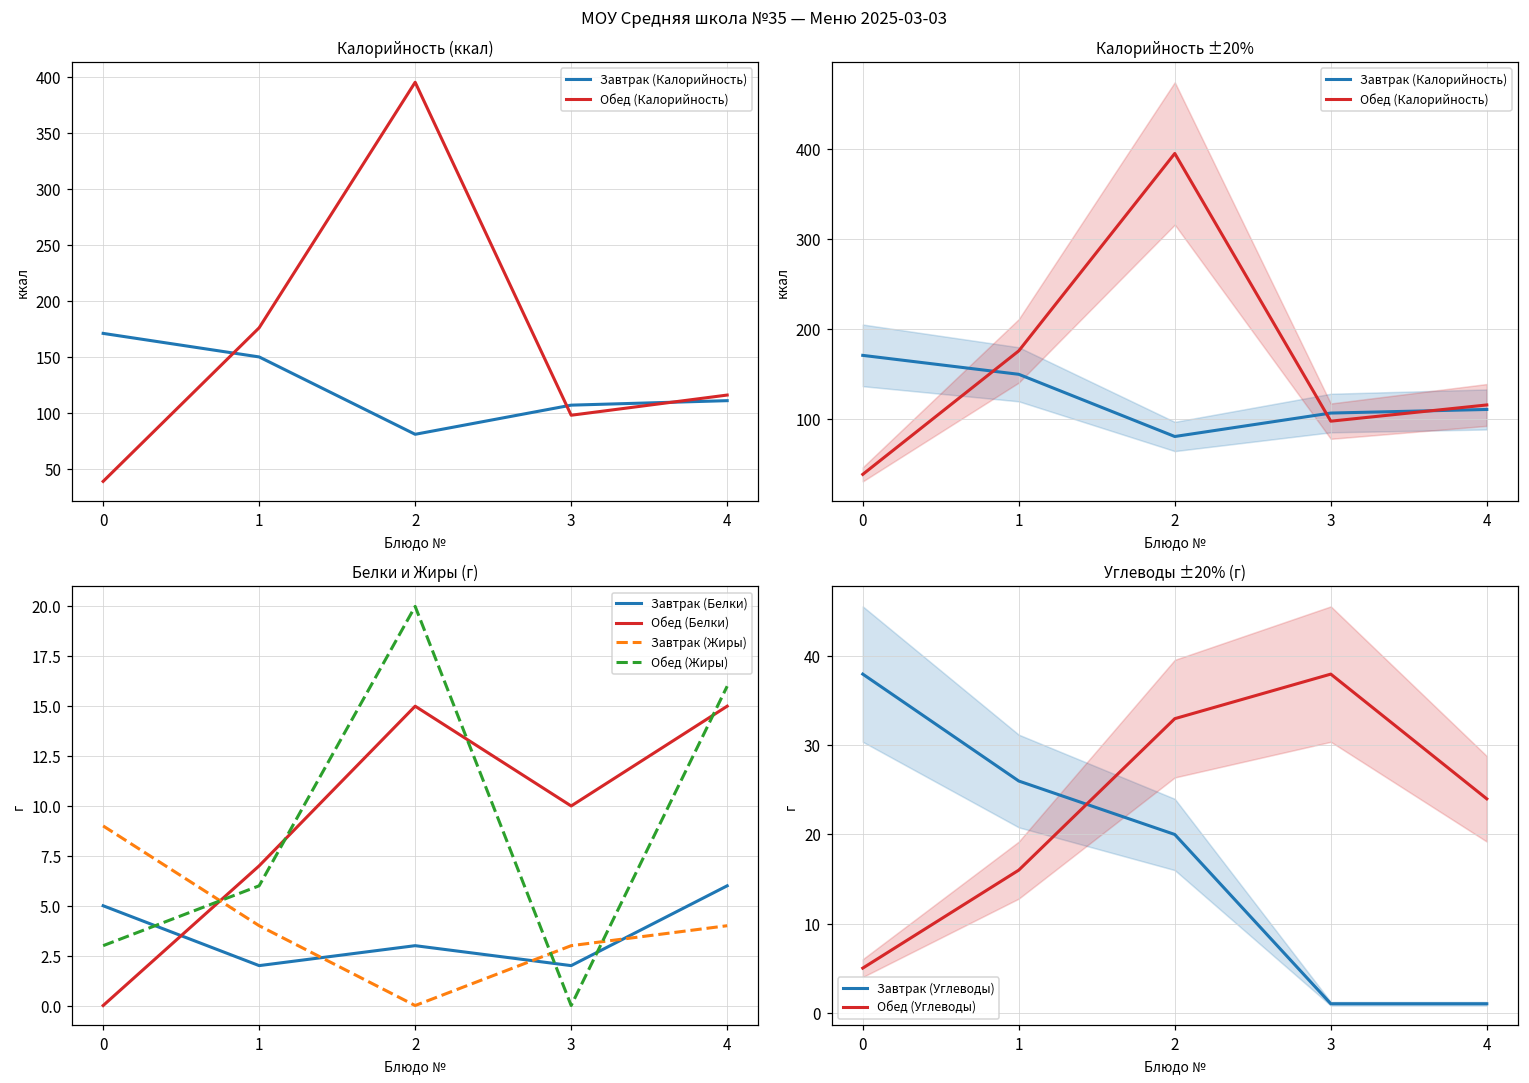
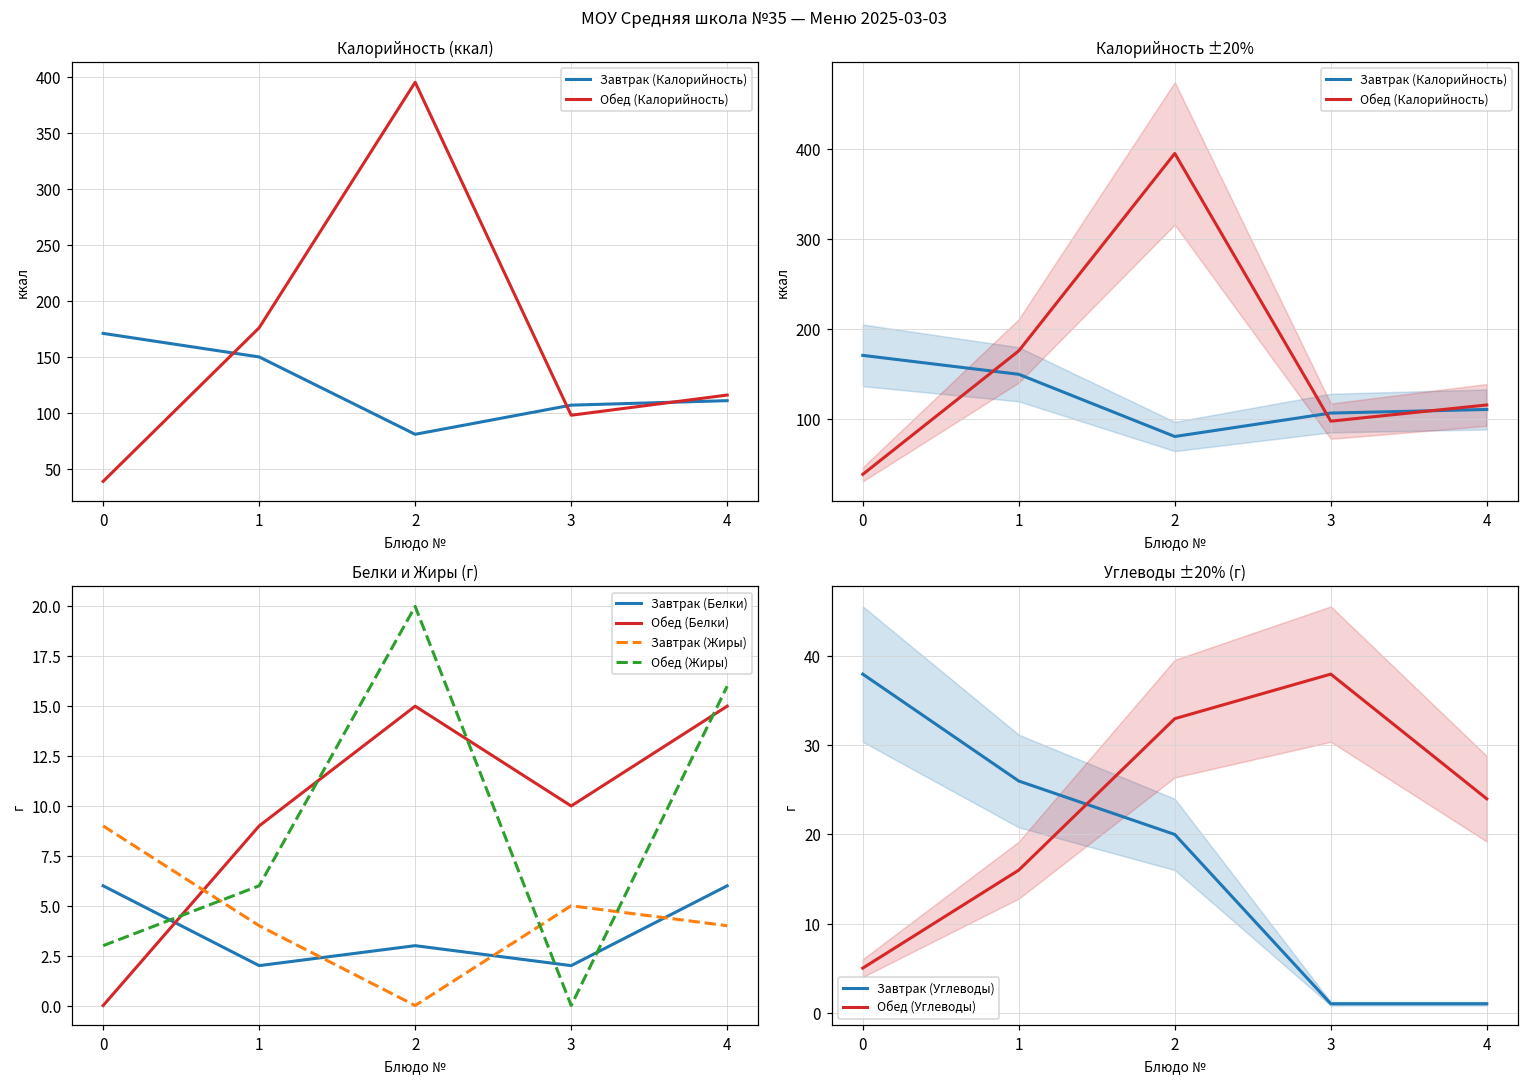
  {
    "Калорийность (ккал)": {
      "Завтрак (Калорийность)": {
        "0": 171,
        "1": 150,
        "2": 81,
        "3": 107,
        "4": 111
      },
      "Обед (Калорийность)": {
        "0": 39,
        "1": 176,
        "2": 395,
        "3": 98,
        "4": 116
      }
    },
    "Белки и Жиры (г)": {
      "Завтрак (Белки)": {
-       "0": 5,
+       "0": 6,
        "1": 2,
        "2": 3,
        "3": 2,
        "4": 6
      },
      "Обед (Белки)": {
        "0": 0,
-       "1": 7,
+       "1": 9,
        "2": 15,
        "3": 10,
        "4": 15
      },
      "Завтрак (Жиры)": {
        "0": 9,
        "1": 4,
        "2": 0,
-       "3": 3,
+       "3": 5,
        "4": 4
      },
      "Обед (Жиры)": {
        "0": 3,
        "1": 6,
        "2": 20,
        "3": 0,
        "4": 16
      }
    }
  }
